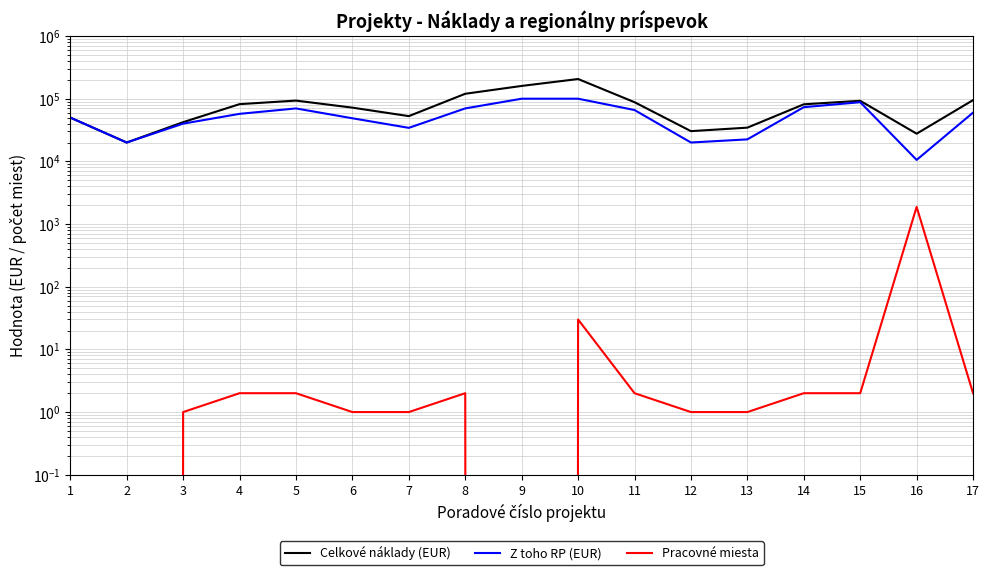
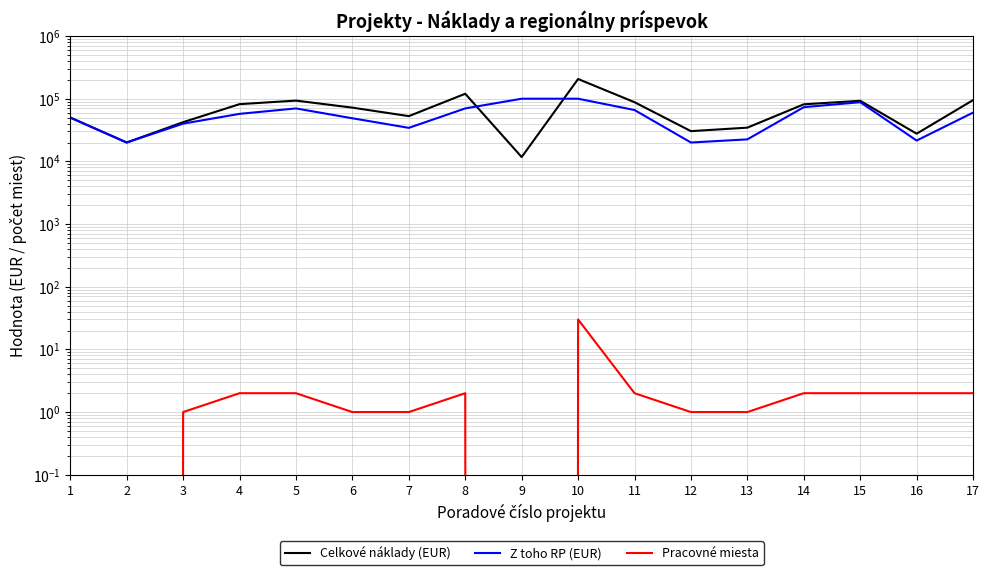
  {
    "Celkové náklady (EUR)": {
      "4": 80000,
      "5": 90000,
      "6": 70000,
      "7": 50000,
      "8": 120000,
-     "9": 160000,
+     "9": 12000,
      "10": 210000,
      "11": 90000,
      "12": 30000,
      "13": 30000,
      "14": 80000,
      "16": 30000,
      "17": 100000
    },
    "Z toho RP (EUR)": {
      "4": 60000,
      "5": 70000,
      "6": 50000,
      "7": 30000,
      "8": 70000,
      "9": 100000,
      "10": 100000,
      "11": 70000,
      "12": 20000,
      "13": 22000,
      "14": 70000,
-     "16": 11000,
+     "16": 22000,
      "17": 60000
    },
    "Pracovné miesta": {
      "3": 1,
      "4": 2,
      "5": 2,
      "6": 1,
      "7": 1,
      "8": 2,
      "10": 30,
      "11": 2,
      "12": 1,
      "13": 1,
      "14": 2,
      "15": 2,
-     "16": 1900,
+     "16": 2,
      "17": 2
    }
  }
